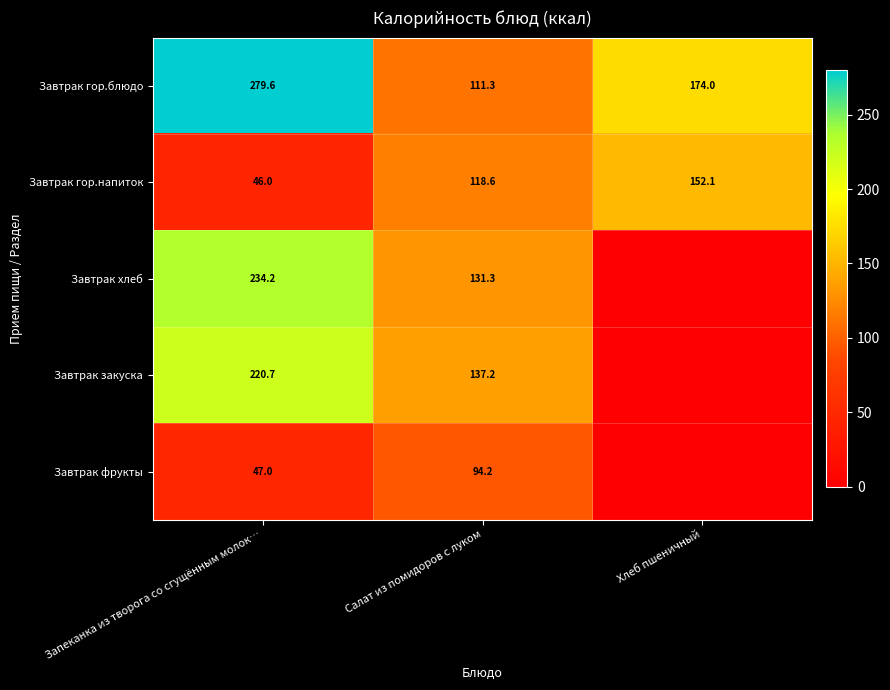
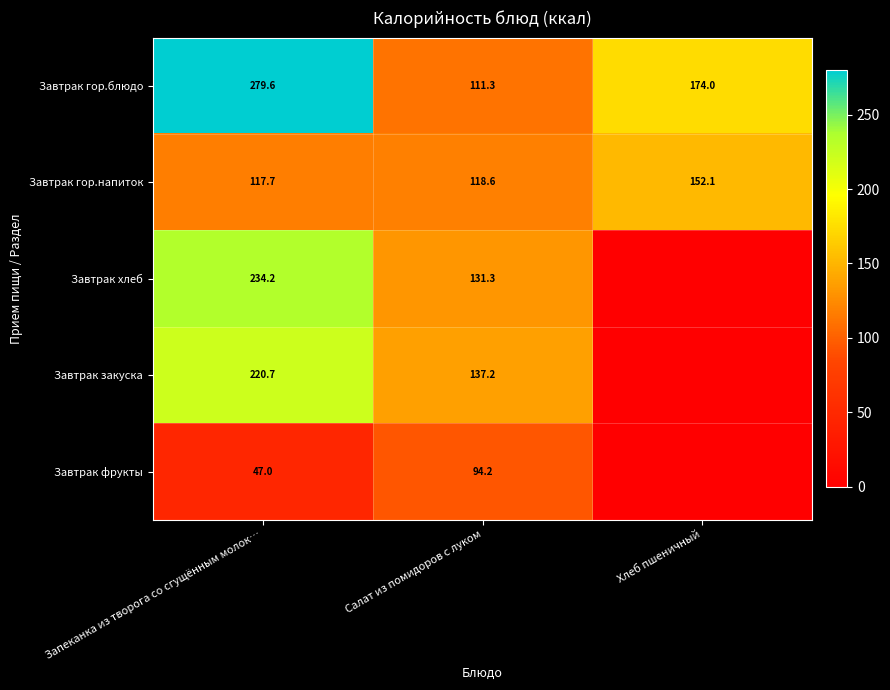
  {
    "Завтрак гор.блюдо": {
      "Запеканка из творога со сгущённым молок…": 279.6,
      "Салат из помидоров с луком": 111.3,
      "Хлеб пшеничный": 174.0
    },
    "Завтрак гор.напиток": {
-     "Запеканка из творога со сгущённым молок…": 46.0,
+     "Запеканка из творога со сгущённым молок…": 117.7,
      "Салат из помидоров с луком": 118.6,
      "Хлеб пшеничный": 152.1
    },
    "Завтрак хлеб": {
      "Запеканка из творога со сгущённым молок…": 234.2,
      "Салат из помидоров с луком": 131.3
    },
    "Завтрак закуска": {
      "Запеканка из творога со сгущённым молок…": 220.7,
      "Салат из помидоров с луком": 137.2
    },
    "Завтрак фрукты": {
      "Запеканка из творога со сгущённым молок…": 47.0,
      "Салат из помидоров с луком": 94.2
    }
  }
